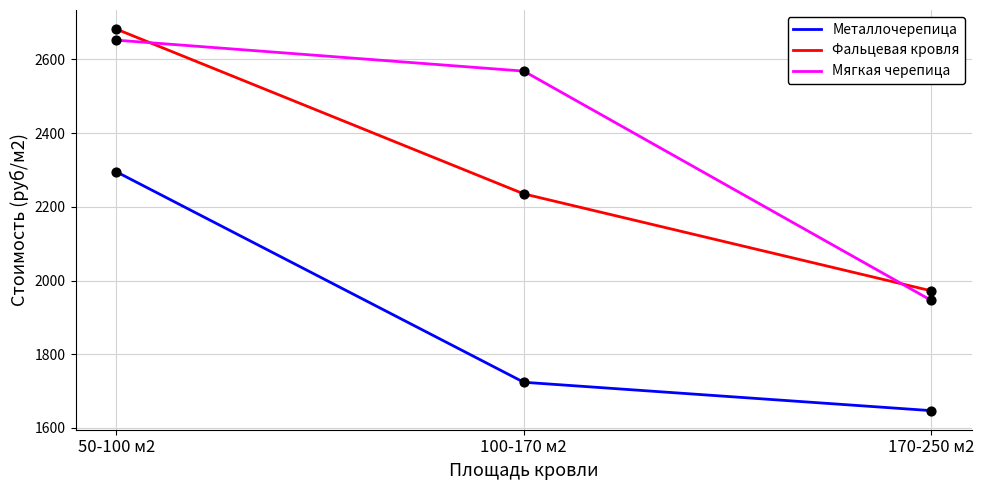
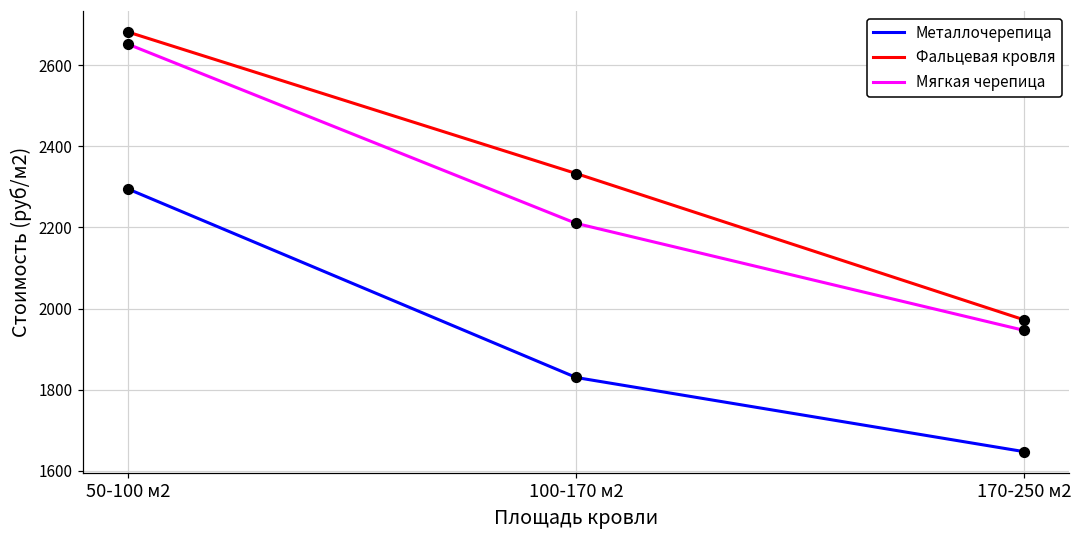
  {
    "Металлочерепица": {
      "50-100 м2": 2300,
-     "100-170 м2": 1720,
+     "100-170 м2": 1830,
      "170-250 м2": 1650
    },
    "Фальцевая кровля": {
      "50-100 м2": 2680,
-     "100-170 м2": 2240,
+     "100-170 м2": 2330,
      "170-250 м2": 1970
    },
    "Мягкая черепица": {
      "50-100 м2": 2650,
-     "100-170 м2": 2570,
+     "100-170 м2": 2210,
      "170-250 м2": 1950
    }
  }
